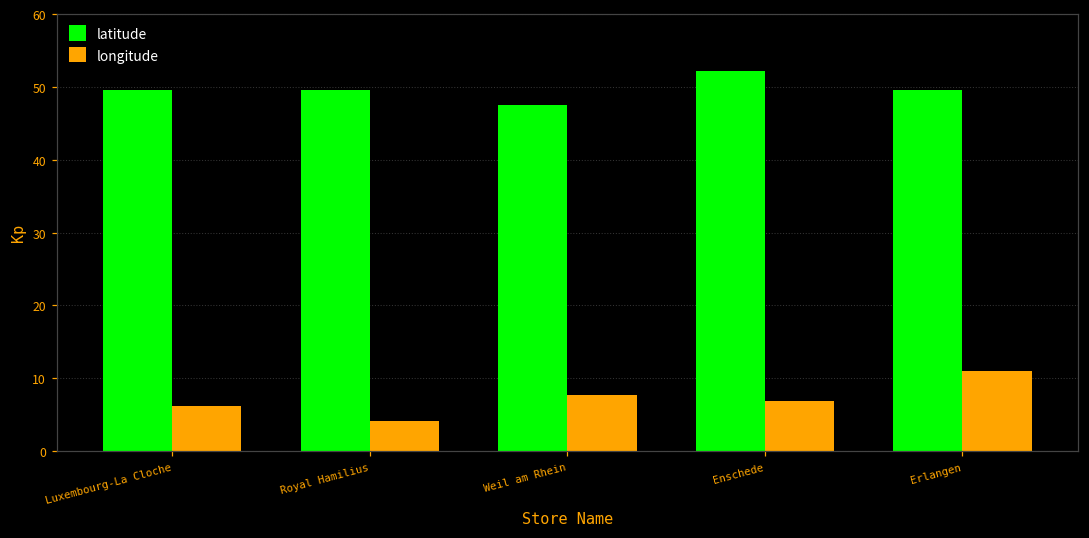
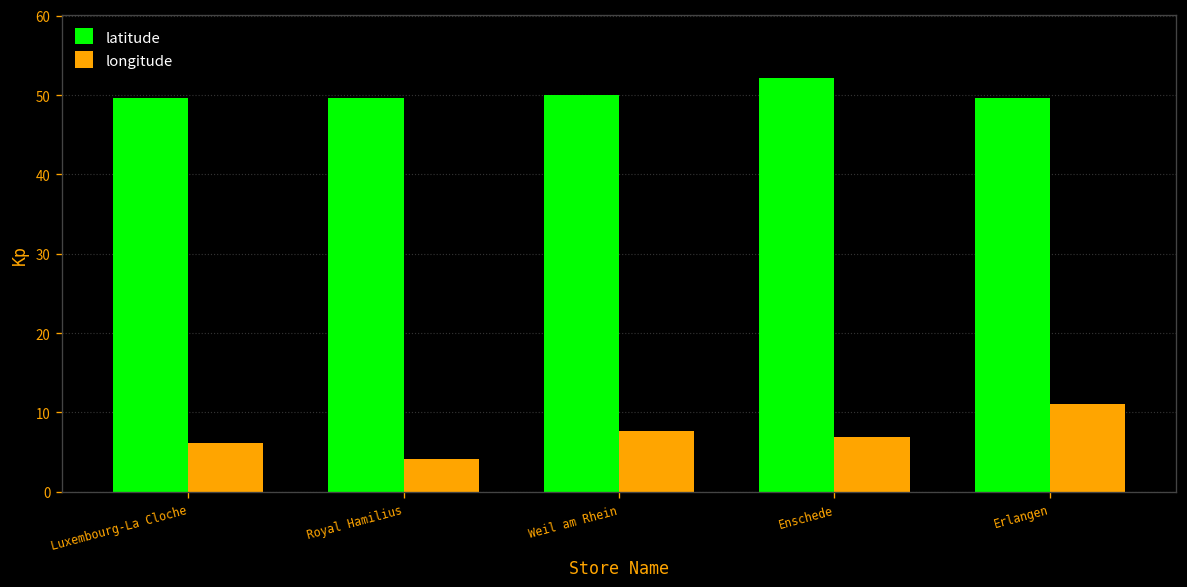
  {
    "latitude": {
      "Luxembourg-La Cloche": 50,
      "Royal Hamilius": 50,
-     "Weil am Rhein": 48,
+     "Weil am Rhein": 50,
      "Enschede": 52,
      "Erlangen": 50
    },
    "longitude": {
      "Luxembourg-La Cloche": 6,
      "Royal Hamilius": 4,
      "Weil am Rhein": 8,
      "Enschede": 7,
      "Erlangen": 11
    }
  }
